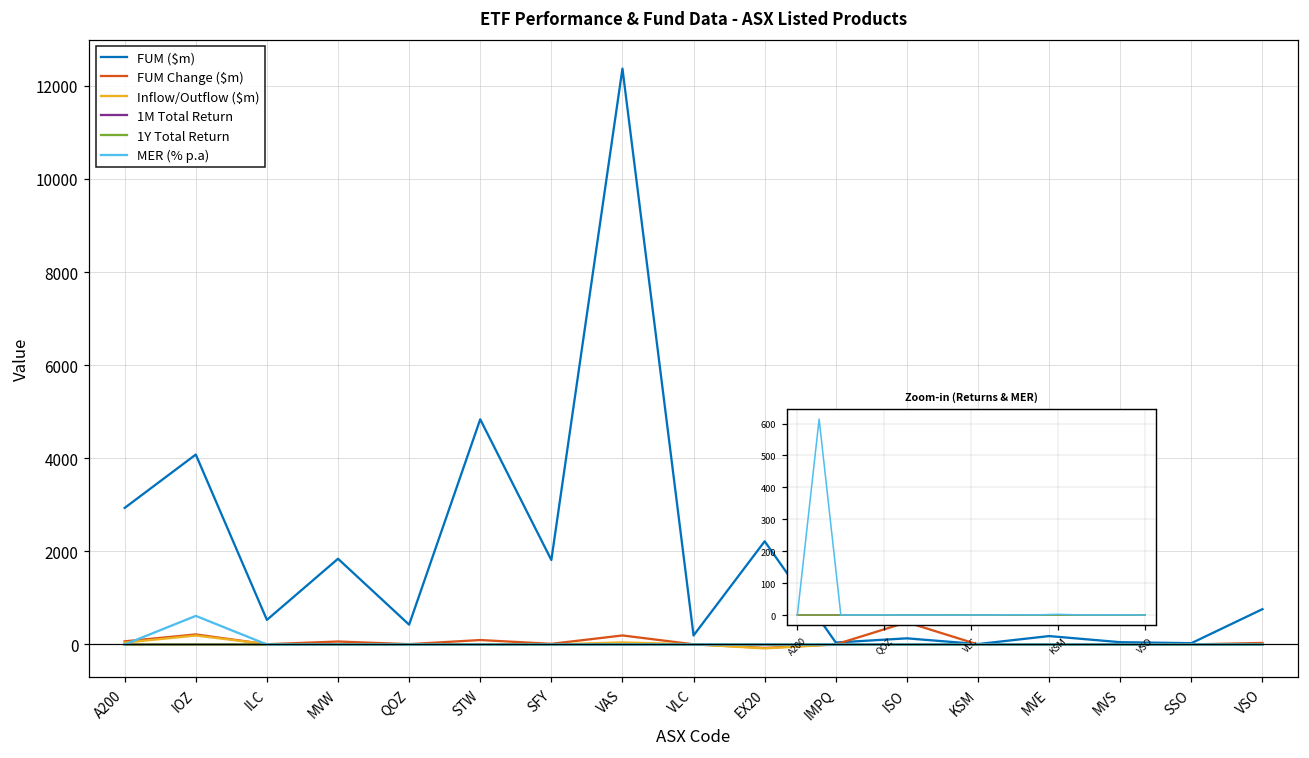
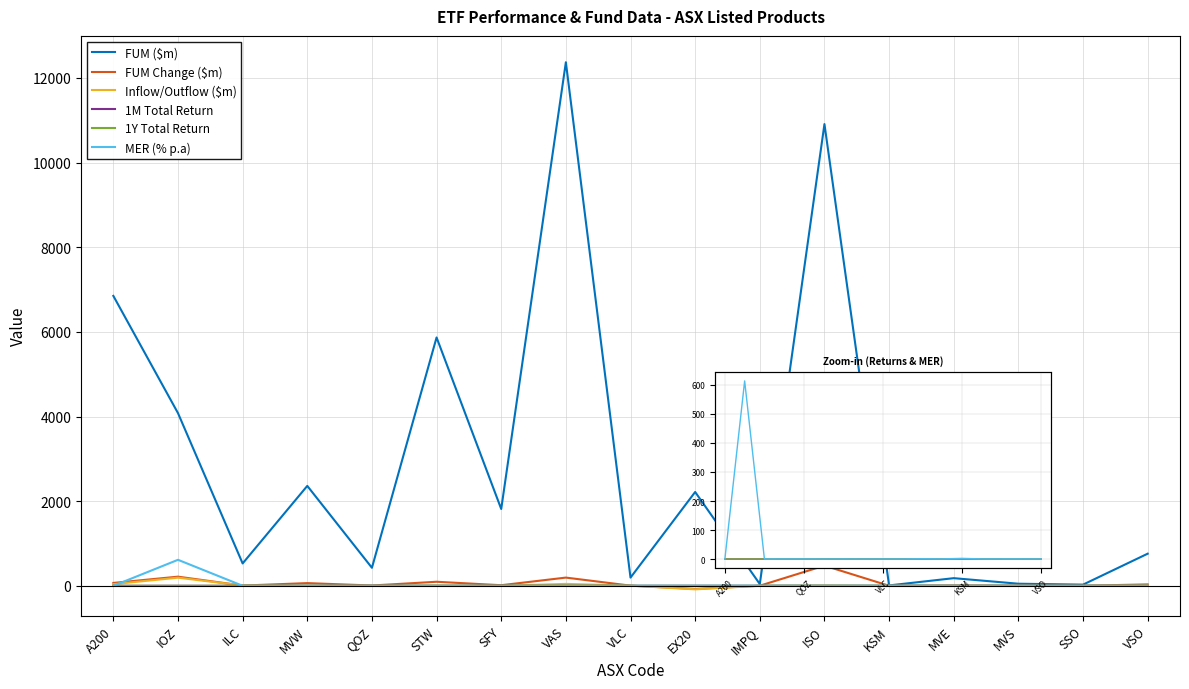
  {
    "ETF Performance & Fund Data - ASX Listed Products": {
      "FUM ($m)": {
-       "A200": 2900,
+       "A200": 6800,
        "IOZ": 4100,
        "ILC": 500,
-       "MVW": 1800,
+       "MVW": 2400,
        "QOZ": 400,
-       "STW": 4800,
+       "STW": 5900,
        "SFY": 1800,
        "VAS": 12400,
        "VLC": 200,
        "EX20": 2200,
-       "ISO": 100,
+       "ISO": 10900,
        "MVE": 200,
        "VSO": 800
      },
      "FUM Change ($m)": {
        "STW": 100,
        "VAS": 200,
        "ISO": 500
      },
      "1Y Total Return": {
        "IOZ": 0
      },
      "MER (% p.a)": {
        "IOZ": 600
      }
    }
  }
